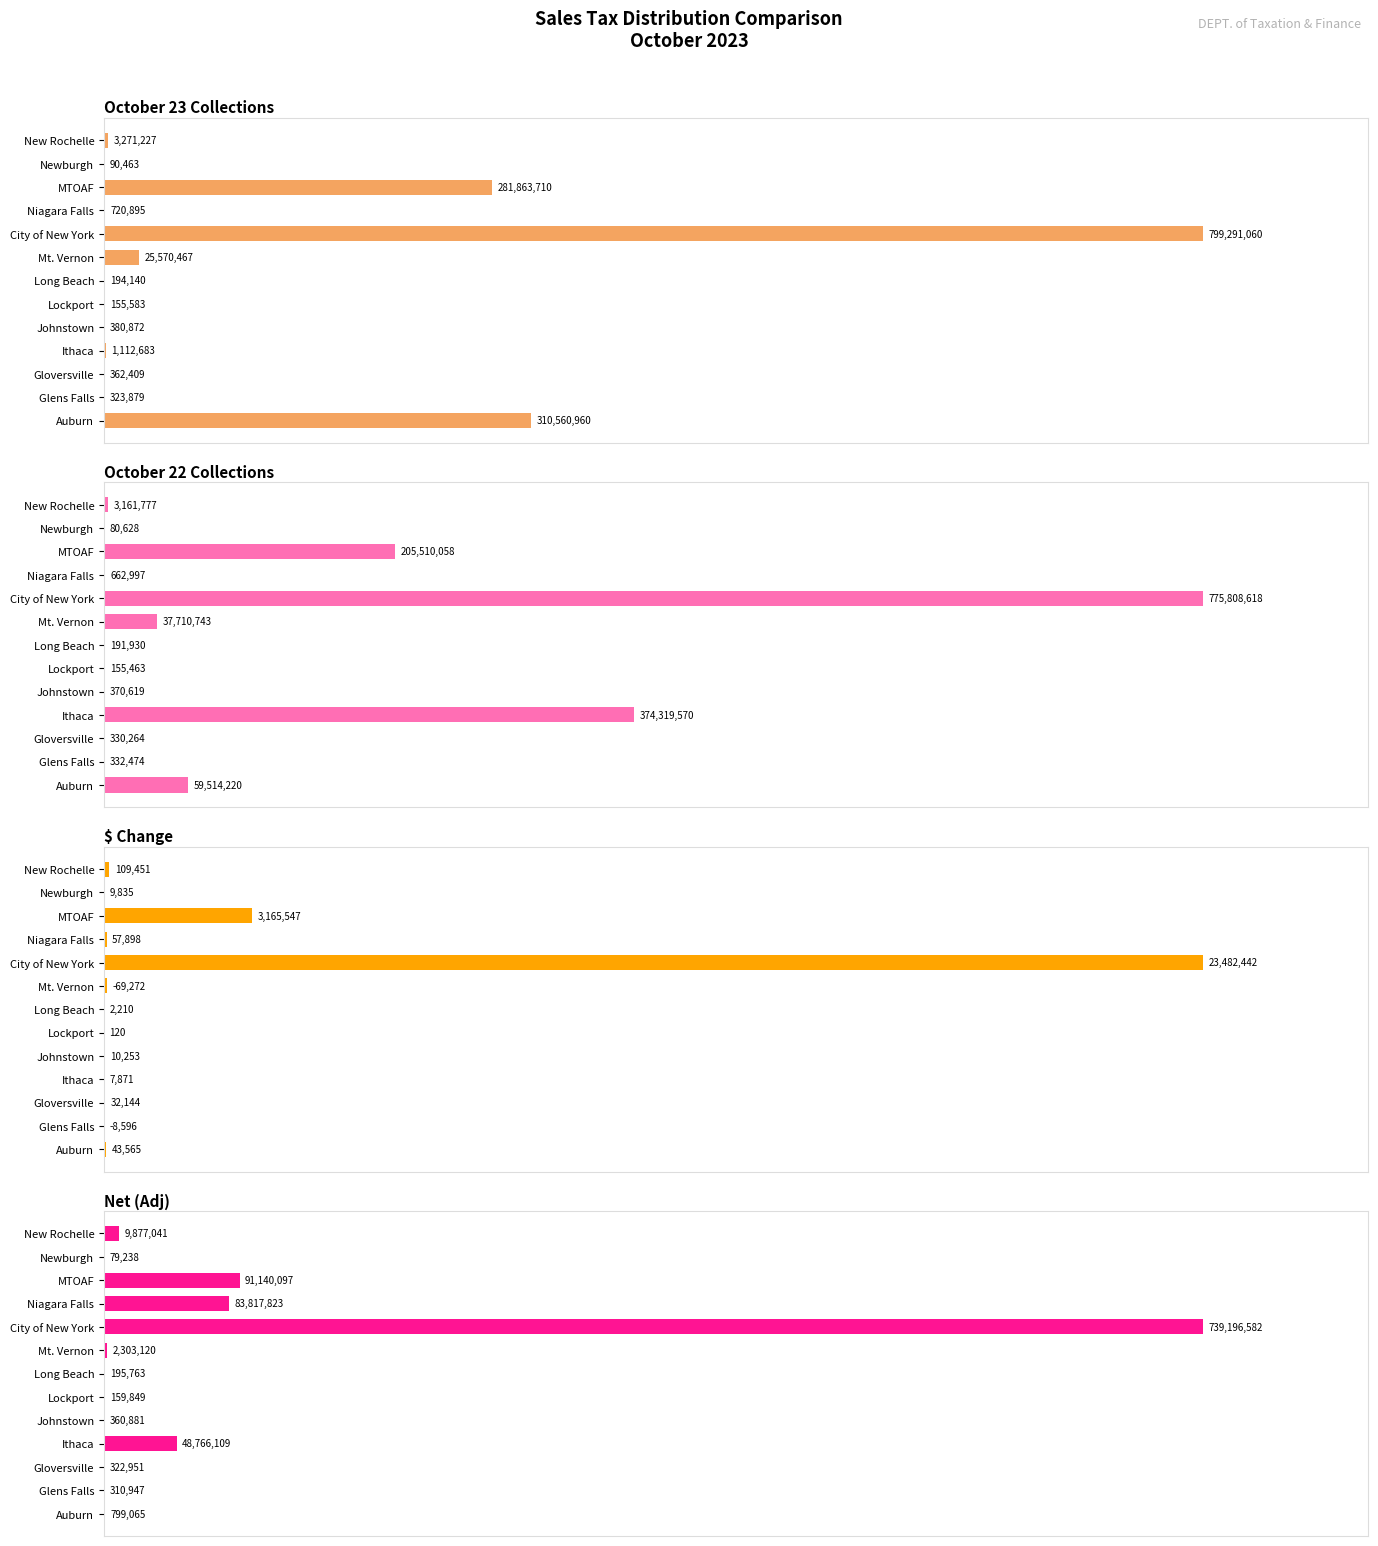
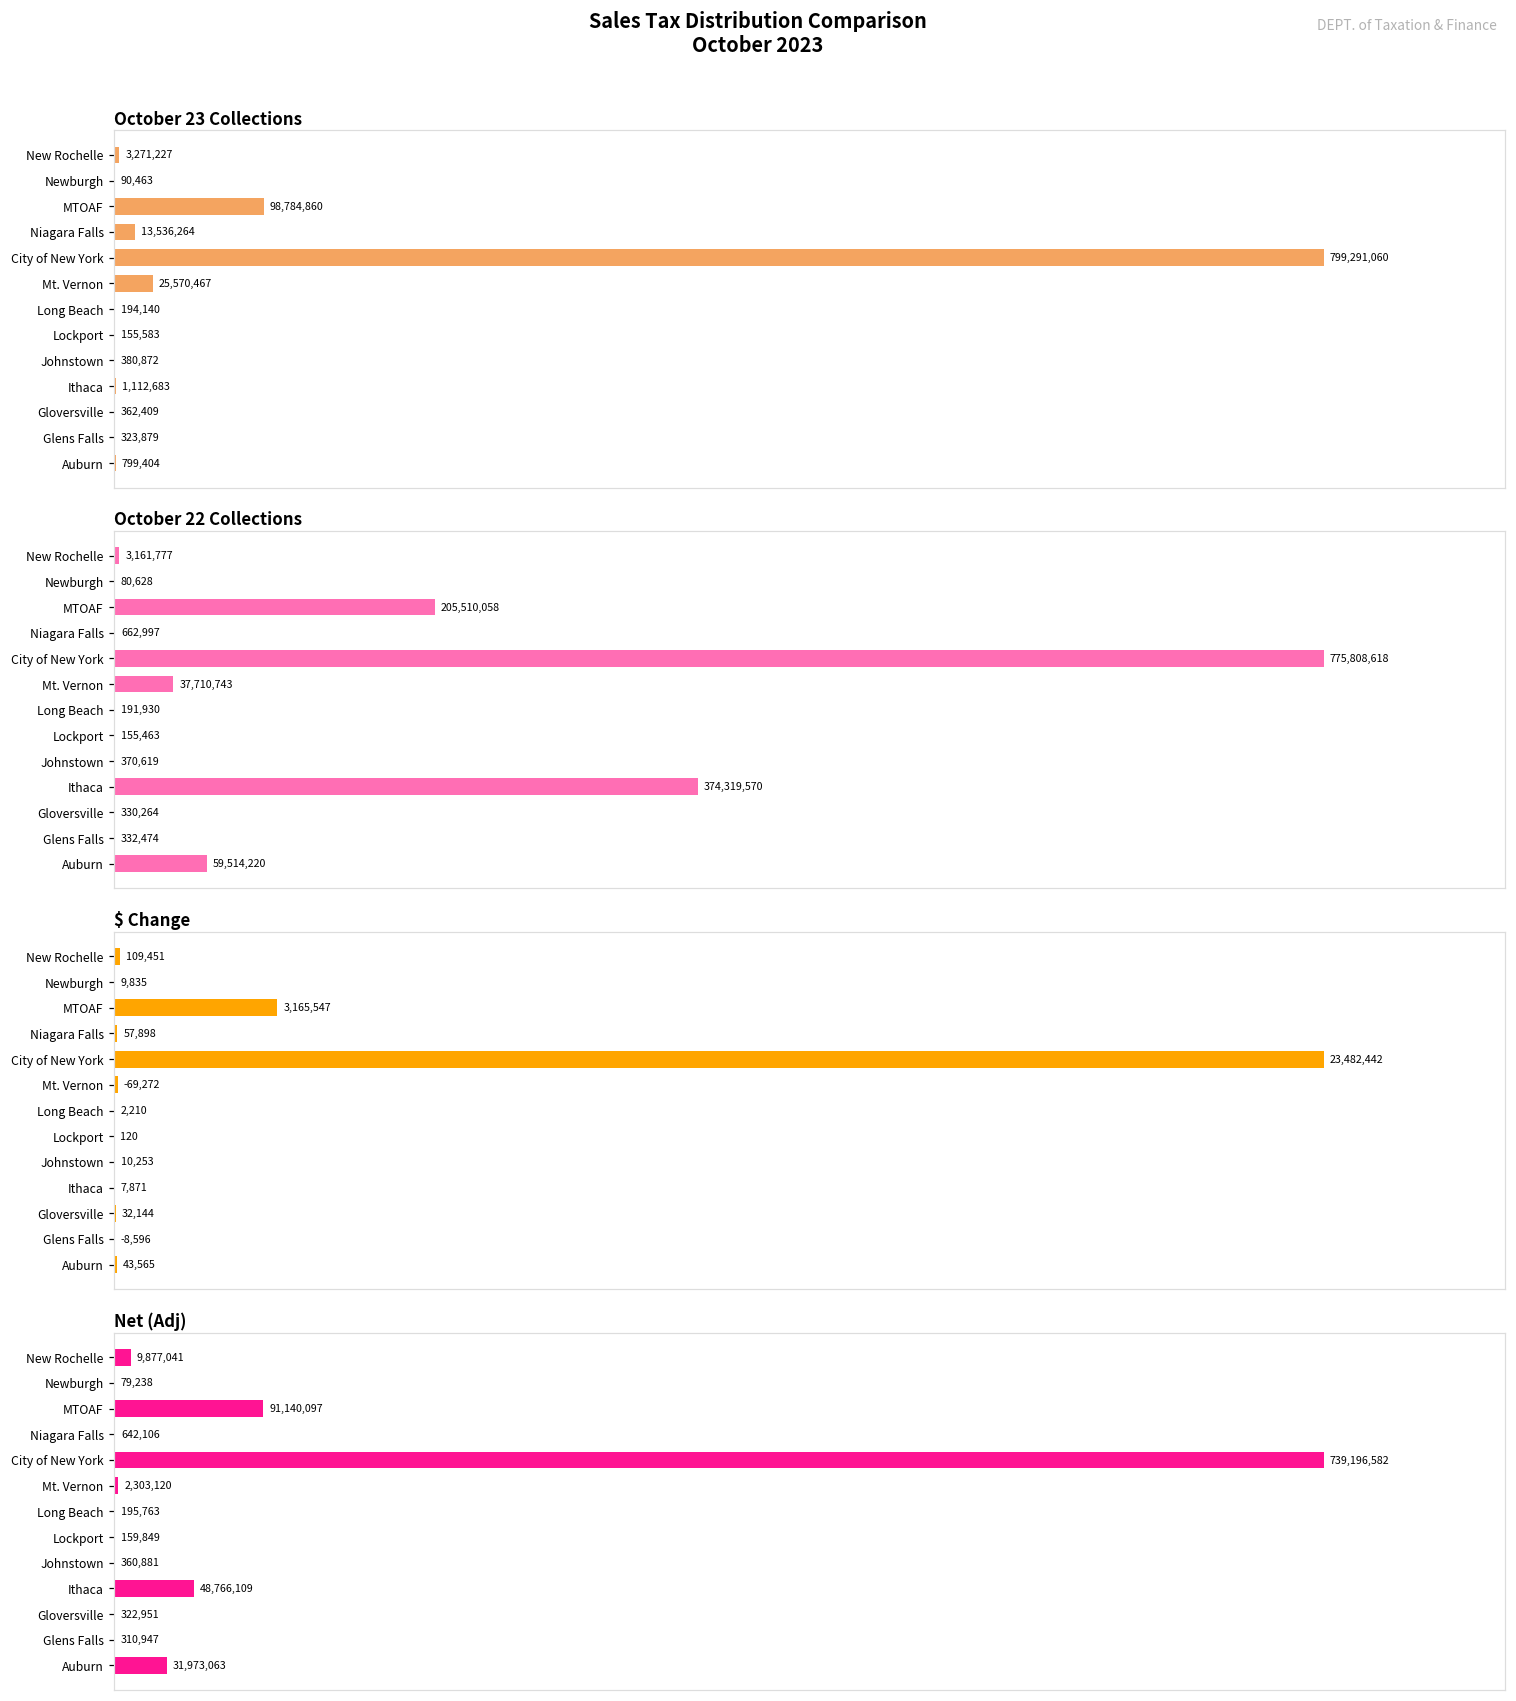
  {
    "October 23 Collections": {
-     "MTOAF": "281,863,710",
-     "Niagara Falls": "720,895",
-     "Auburn": "310,560,960"
+     "MTOAF": "98,784,860",
+     "Niagara Falls": "13,536,264",
+     "Auburn": "799,404"
    },
    "Net (Adj)": {
-     "Niagara Falls": "83,817,823",
-     "Auburn": "799,065"
+     "Niagara Falls": "642,106",
+     "Auburn": "31,973,063"
    }
  }
